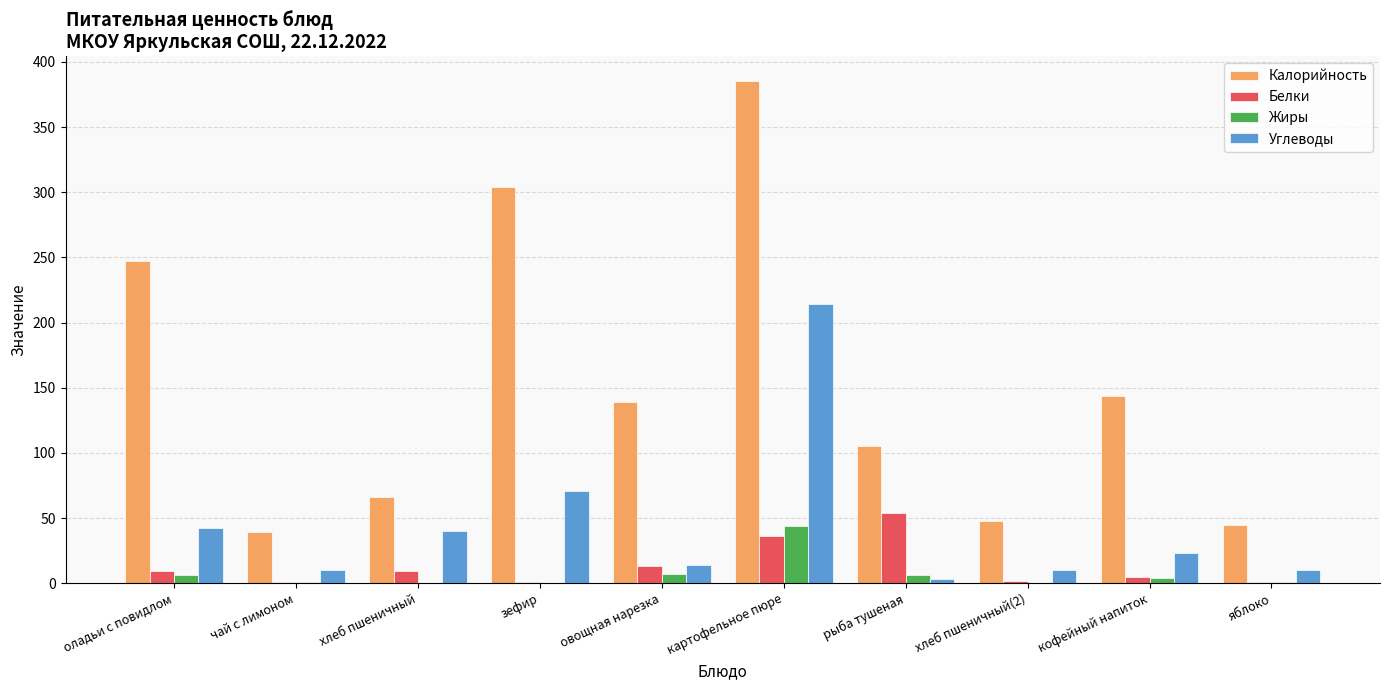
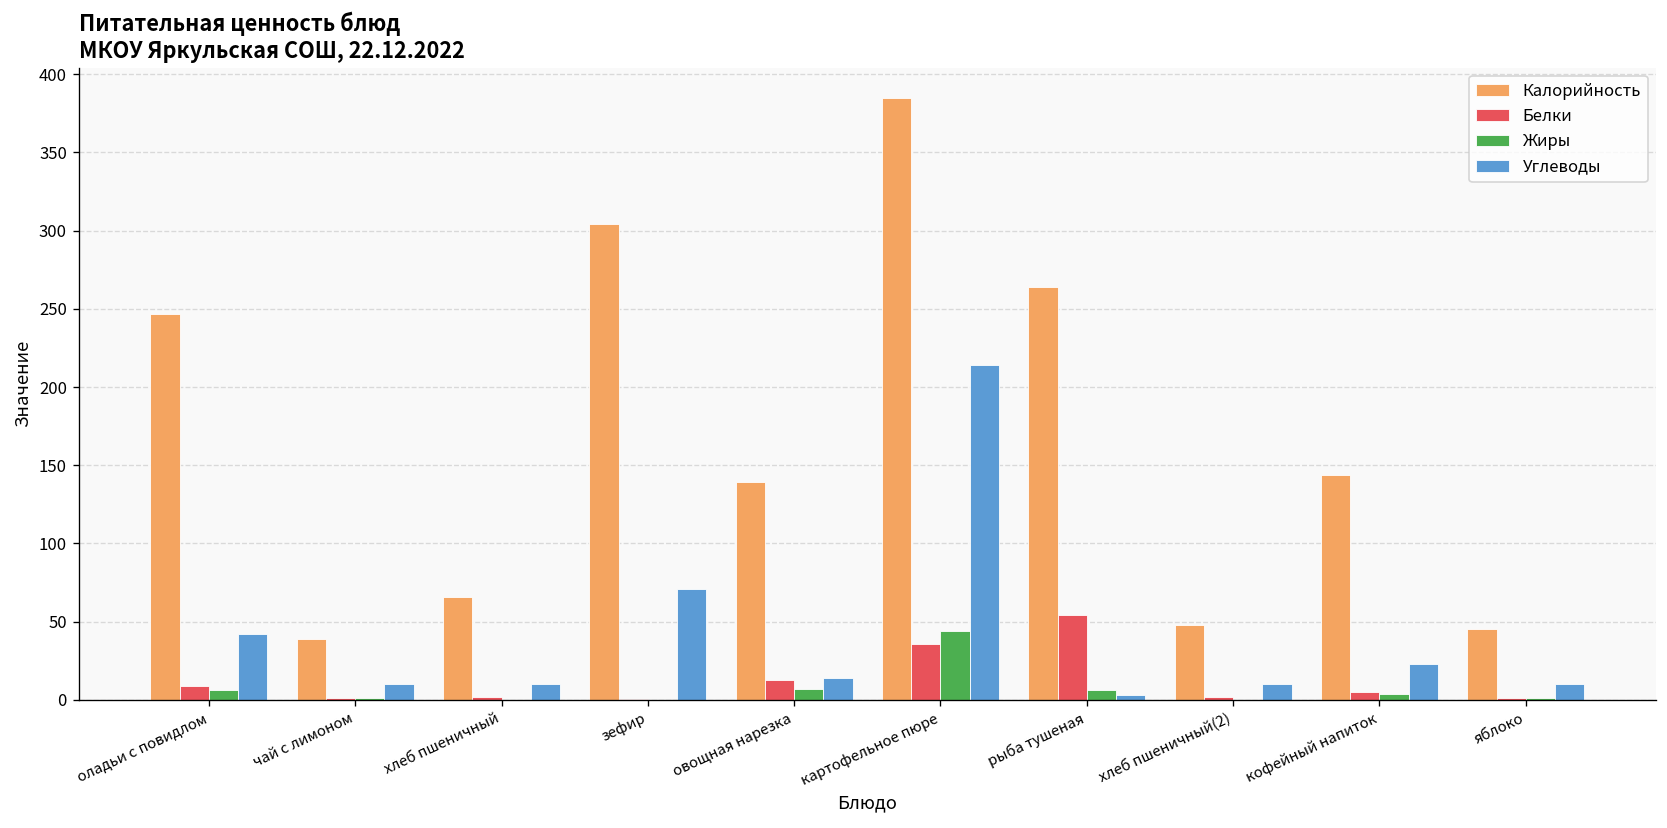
  {
    "Калорийность": {
      "оладьи с повидлом": 247,
      "чай с лимоном": 39,
      "хлеб пшеничный": 66,
      "зефир": 304,
      "овощная нарезка": 139,
      "картофельное пюре": 385,
-     "рыба тушеная": 105,
+     "рыба тушеная": 264,
      "хлеб пшеничный(2)": 48,
      "кофейный напиток": 144,
      "яблоко": 45
    },
    "Белки": {
      "оладьи с повидлом": 9,
-     "хлеб пшеничный": 9,
+     "хлеб пшеничный": 2,
      "овощная нарезка": 13,
      "картофельное пюре": 36,
      "рыба тушеная": 54,
      "хлеб пшеничный(2)": 2,
      "кофейный напиток": 5
    },
    "Жиры": {
      "оладьи с повидлом": 6,
      "хлеб пшеничный": 0,
      "зефир": 0,
      "овощная нарезка": 7,
      "картофельное пюре": 44,
      "рыба тушеная": 6,
      "хлеб пшеничный(2)": 0,
      "кофейный напиток": 4
    },
    "Углеводы": {
      "оладьи с повидлом": 42,
      "чай с лимоном": 10,
-     "хлеб пшеничный": 40,
+     "хлеб пшеничный": 10,
      "зефир": 71,
      "овощная нарезка": 14,
      "картофельное пюре": 214,
      "рыба тушеная": 3,
      "хлеб пшеничный(2)": 10,
      "кофейный напиток": 23,
      "яблоко": 10
    }
  }
